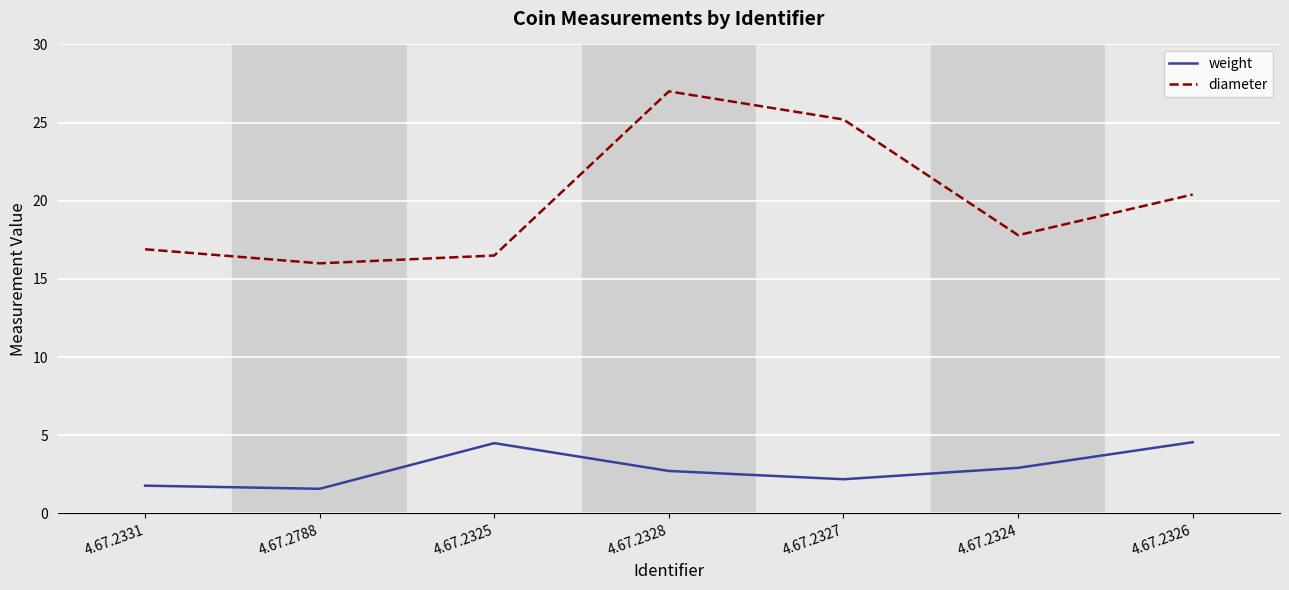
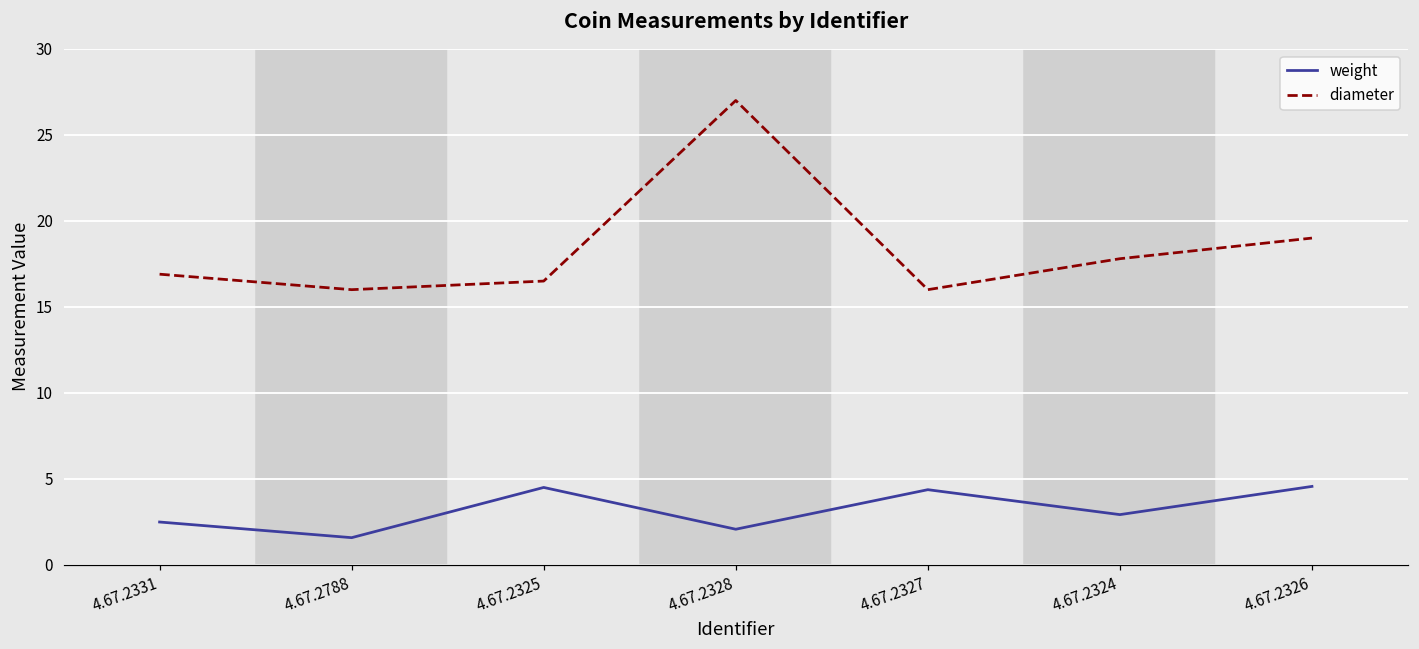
  {
    "weight": {
-     "4.67.2331": 1.8,
+     "4.67.2331": 2.5,
      "4.67.2788": 1.6,
      "4.67.2325": 4.5,
-     "4.67.2328": 2.7,
-     "4.67.2327": 2.2,
+     "4.67.2328": 2.1,
+     "4.67.2327": 4.4,
      "4.67.2324": 2.9,
      "4.67.2326": 4.6
    },
    "diameter": {
      "4.67.2331": 16.9,
      "4.67.2788": 16.0,
      "4.67.2325": 16.5,
      "4.67.2328": 27.0,
-     "4.67.2327": 25.2,
+     "4.67.2327": 16.0,
      "4.67.2324": 17.8,
-     "4.67.2326": 20.4
+     "4.67.2326": 19.0
    }
  }
